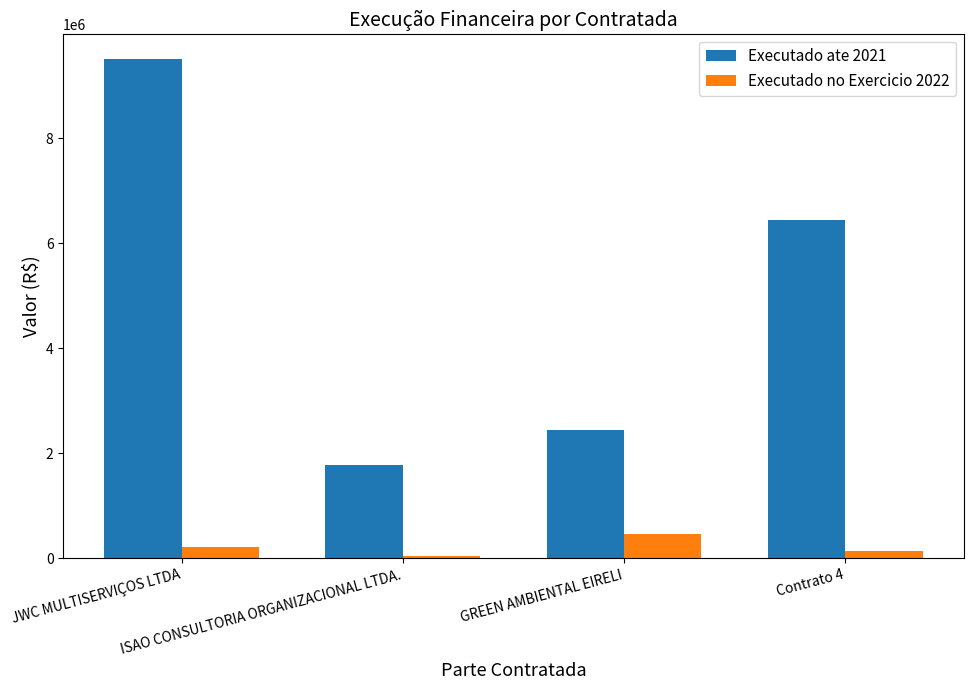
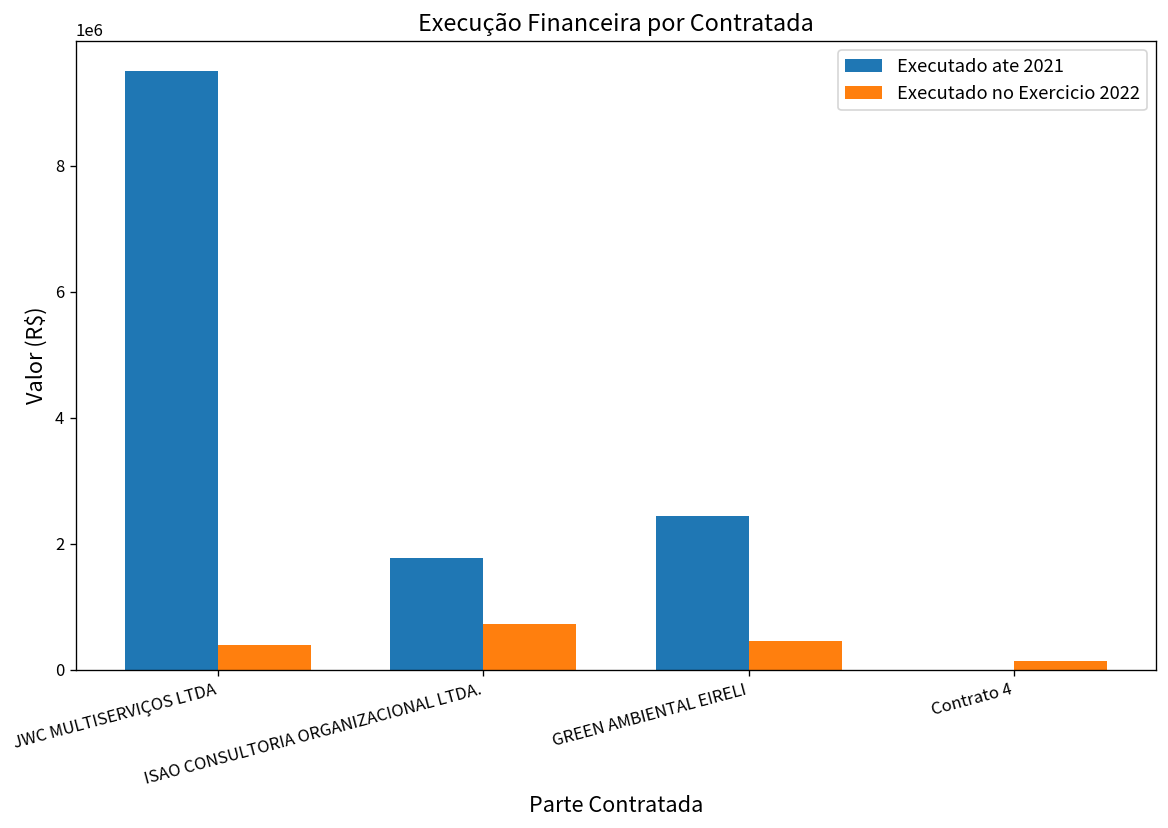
  {
    "Executado ate 2021": {
      "JWC MULTISERVIÇOS LTDA": 9500000,
      "ISAO CONSULTORIA ORGANIZACIONAL LTDA.": 1800000,
      "GREEN AMBIENTAL EIRELI": 2400000,
-     "Contrato 4": 6400000
+     "Contrato 4": 0
    },
    "Executado no Exercicio 2022": {
-     "JWC MULTISERVIÇOS LTDA": 200000,
-     "ISAO CONSULTORIA ORGANIZACIONAL LTDA.": 0,
+     "JWC MULTISERVIÇOS LTDA": 400000,
+     "ISAO CONSULTORIA ORGANIZACIONAL LTDA.": 700000,
      "GREEN AMBIENTAL EIRELI": 500000,
      "Contrato 4": 100000
    }
  }
